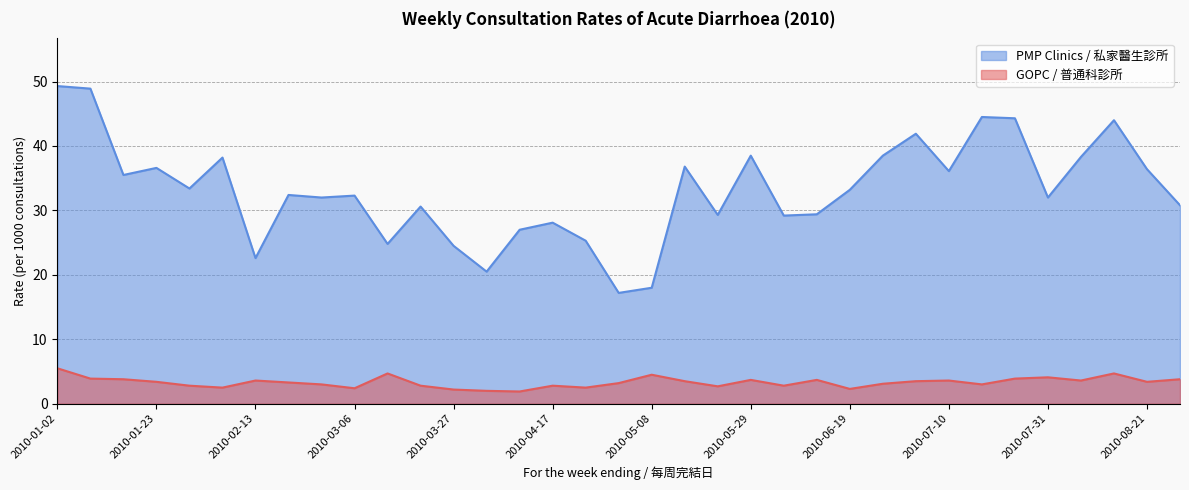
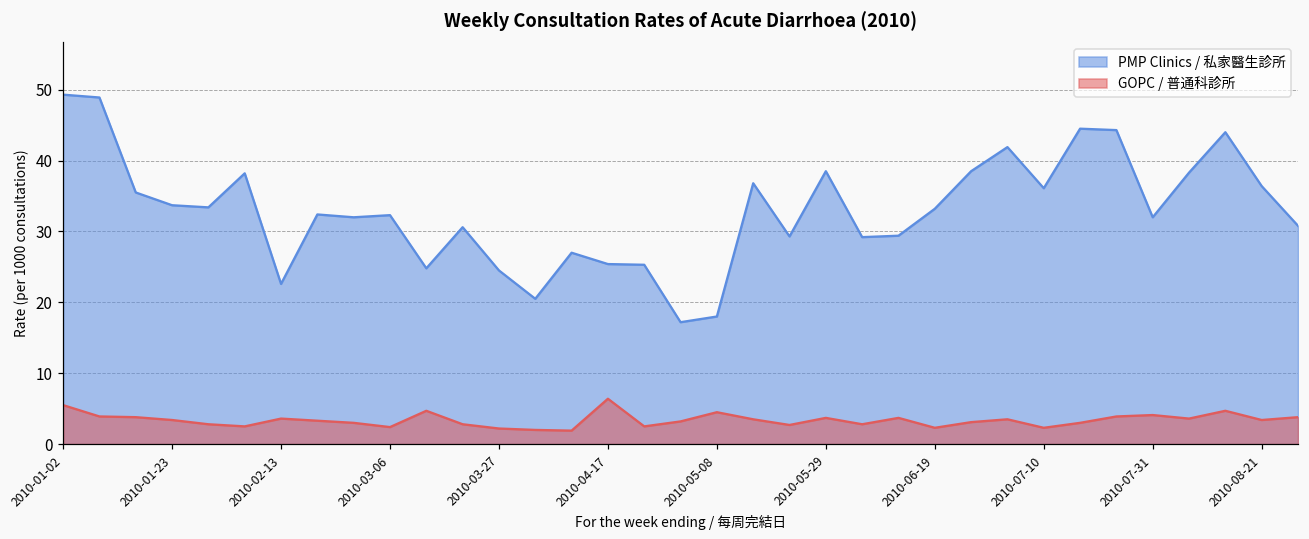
  {
    "PMP Clinics / 私家醫生診所": {
      "2010-01-02": 49,
-     "2010-01-23": 37,
+     "2010-01-23": 34,
      "2010-02-13": 23,
      "2010-03-06": 32,
      "2010-03-27": 25,
-     "2010-04-17": 28,
+     "2010-04-17": 25,
      "2010-05-08": 18,
      "2010-05-29": 39,
      "2010-06-19": 33,
      "2010-07-10": 36,
      "2010-07-31": 32,
      "2010-08-21": 36
    },
    "GOPC / 普通科診所": {
      "2010-01-02": 6,
      "2010-01-23": 3,
      "2010-02-13": 4,
      "2010-03-06": 2,
      "2010-03-27": 2,
-     "2010-04-17": 3,
+     "2010-04-17": 6,
      "2010-05-08": 5,
      "2010-05-29": 4,
      "2010-06-19": 2,
-     "2010-07-10": 4,
+     "2010-07-10": 2,
      "2010-07-31": 4,
      "2010-08-21": 3
    }
  }
